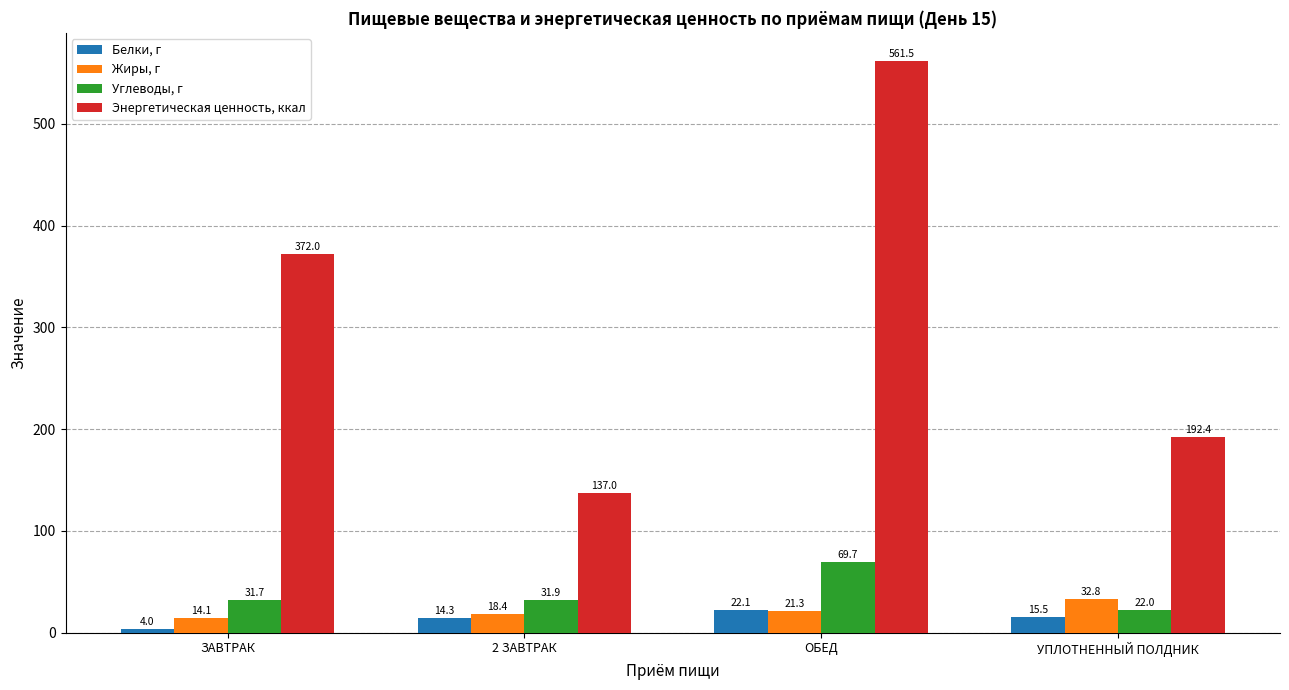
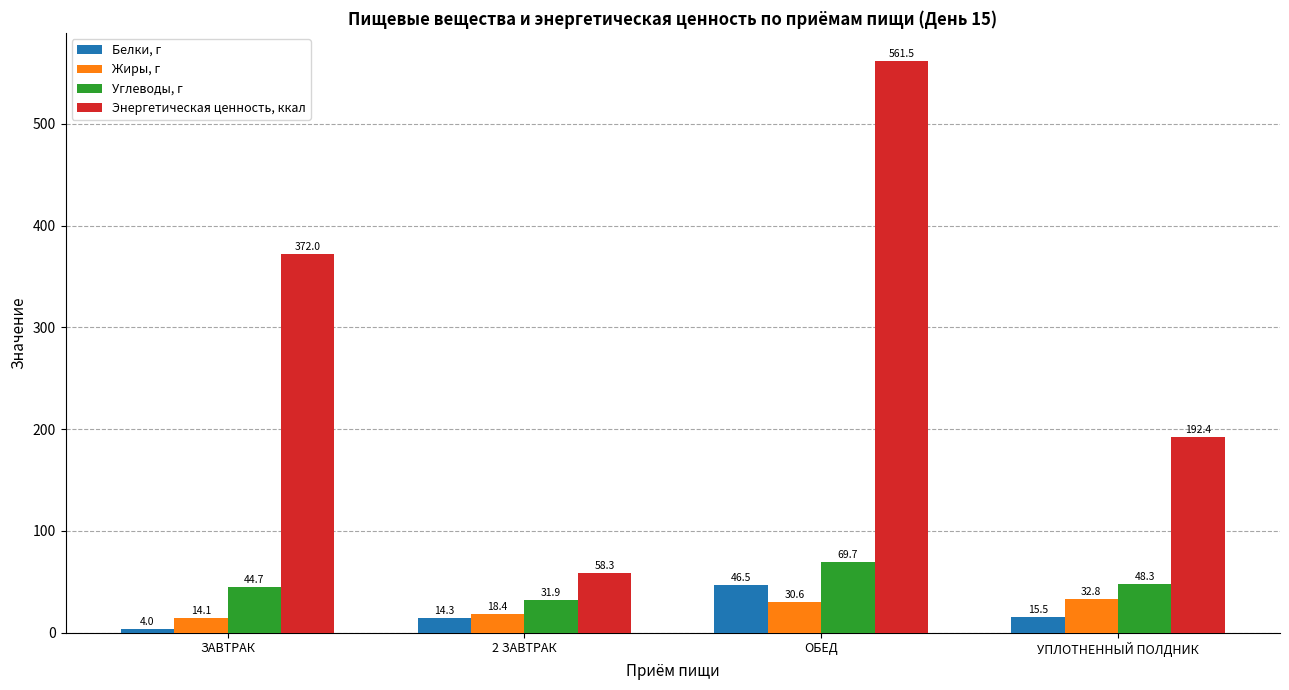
  {
    "Белки, г": {
      "ЗАВТРАК": 4.0,
      "2 ЗАВТРАК": 14.3,
-     "ОБЕД": 22.1,
+     "ОБЕД": 46.5,
      "УПЛОТНЕННЫЙ ПОЛДНИК": 15.5
    },
    "Жиры, г": {
      "ЗАВТРАК": 14.1,
      "2 ЗАВТРАК": 18.4,
-     "ОБЕД": 21.3,
+     "ОБЕД": 30.6,
      "УПЛОТНЕННЫЙ ПОЛДНИК": 32.8
    },
    "Углеводы, г": {
-     "ЗАВТРАК": 31.7,
+     "ЗАВТРАК": 44.7,
      "2 ЗАВТРАК": 31.9,
      "ОБЕД": 69.7,
-     "УПЛОТНЕННЫЙ ПОЛДНИК": 22.0
+     "УПЛОТНЕННЫЙ ПОЛДНИК": 48.3
    },
    "Энергетическая ценность, ккал": {
      "ЗАВТРАК": 372.0,
-     "2 ЗАВТРАК": 137.0,
+     "2 ЗАВТРАК": 58.3,
      "ОБЕД": 561.5,
      "УПЛОТНЕННЫЙ ПОЛДНИК": 192.4
    }
  }
